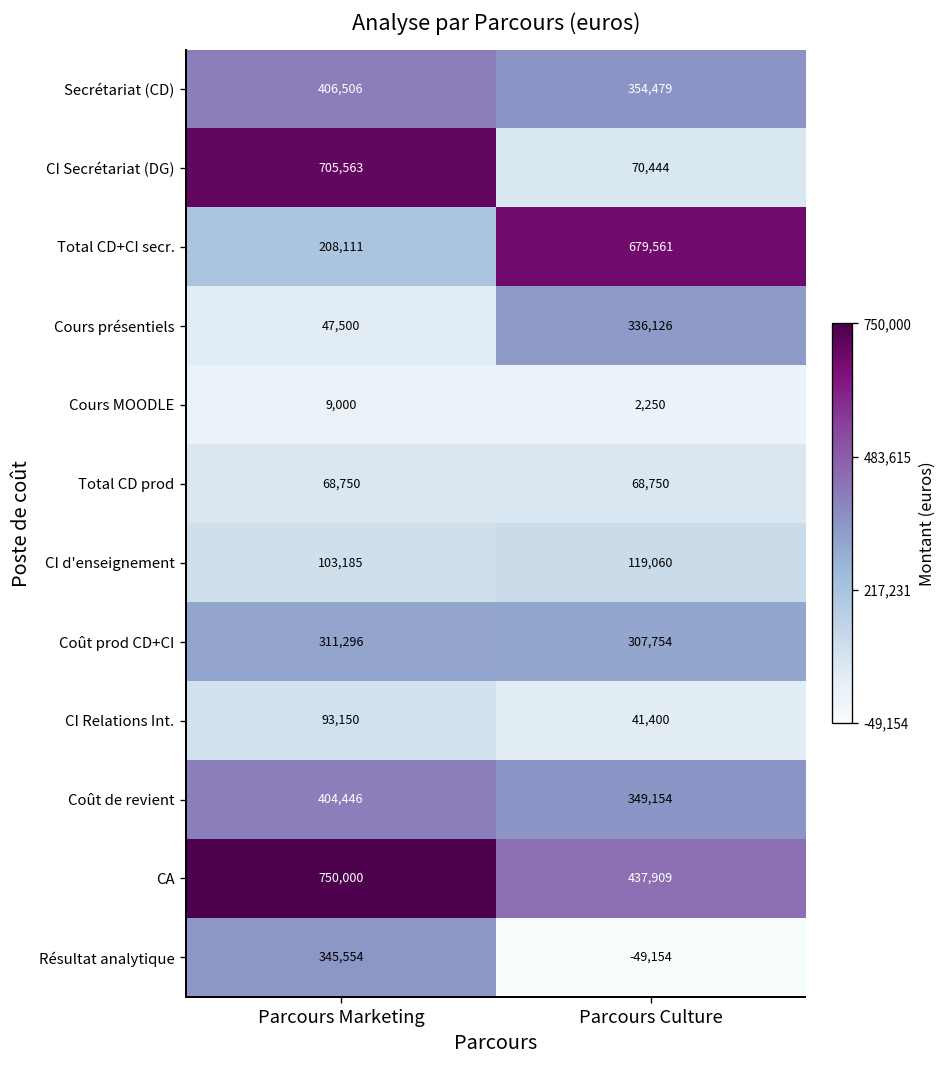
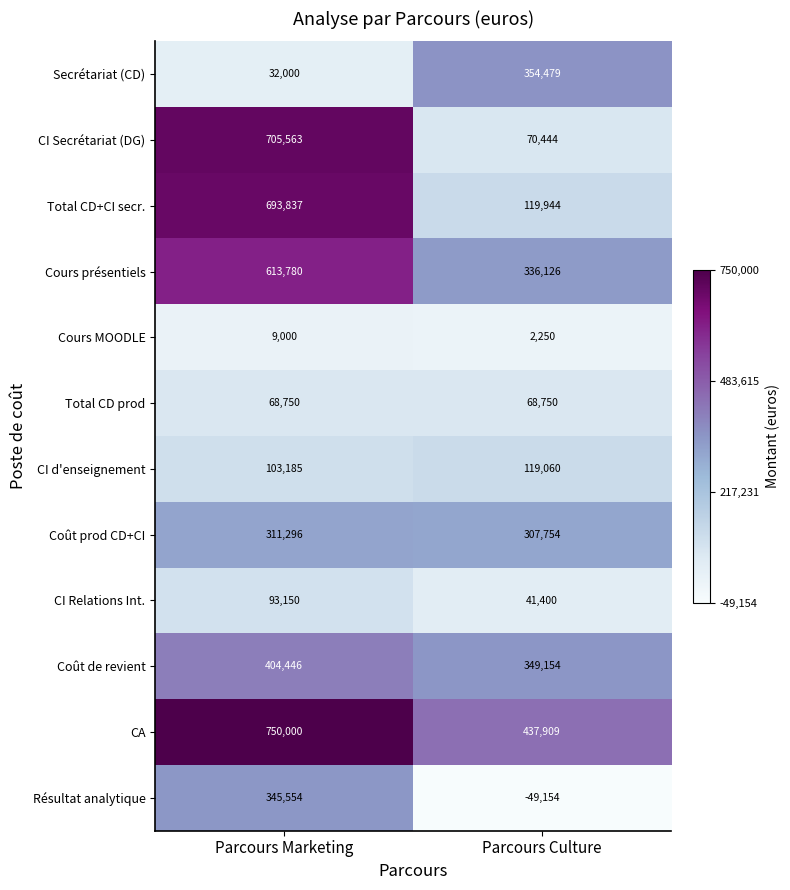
  {
    "Secrétariat (CD)": {
-     "Parcours Marketing": "406,506",
+     "Parcours Marketing": "32,000",
      "Parcours Culture": "354,479"
    },
    "CI Secrétariat (DG)": {
      "Parcours Marketing": "705,563",
      "Parcours Culture": "70,444"
    },
    "Total CD+CI secr.": {
-     "Parcours Marketing": "208,111",
-     "Parcours Culture": "679,561"
+     "Parcours Marketing": "693,837",
+     "Parcours Culture": "119,944"
    },
    "Cours présentiels": {
-     "Parcours Marketing": "47,500",
+     "Parcours Marketing": "613,780",
      "Parcours Culture": "336,126"
    },
    "Cours MOODLE": {
      "Parcours Marketing": "9,000",
      "Parcours Culture": "2,250"
    },
    "Total CD prod": {
      "Parcours Marketing": "68,750",
      "Parcours Culture": "68,750"
    },
    "CI d'enseignement": {
      "Parcours Marketing": "103,185",
      "Parcours Culture": "119,060"
    },
    "Coût prod CD+CI": {
      "Parcours Marketing": "311,296",
      "Parcours Culture": "307,754"
    },
    "CI Relations Int.": {
      "Parcours Marketing": "93,150",
      "Parcours Culture": "41,400"
    },
    "Coût de revient": {
      "Parcours Marketing": "404,446",
      "Parcours Culture": "349,154"
    },
    "CA": {
      "Parcours Marketing": "750,000",
      "Parcours Culture": "437,909"
    },
    "Résultat analytique": {
      "Parcours Marketing": "345,554",
      "Parcours Culture": "-49,154"
    }
  }
